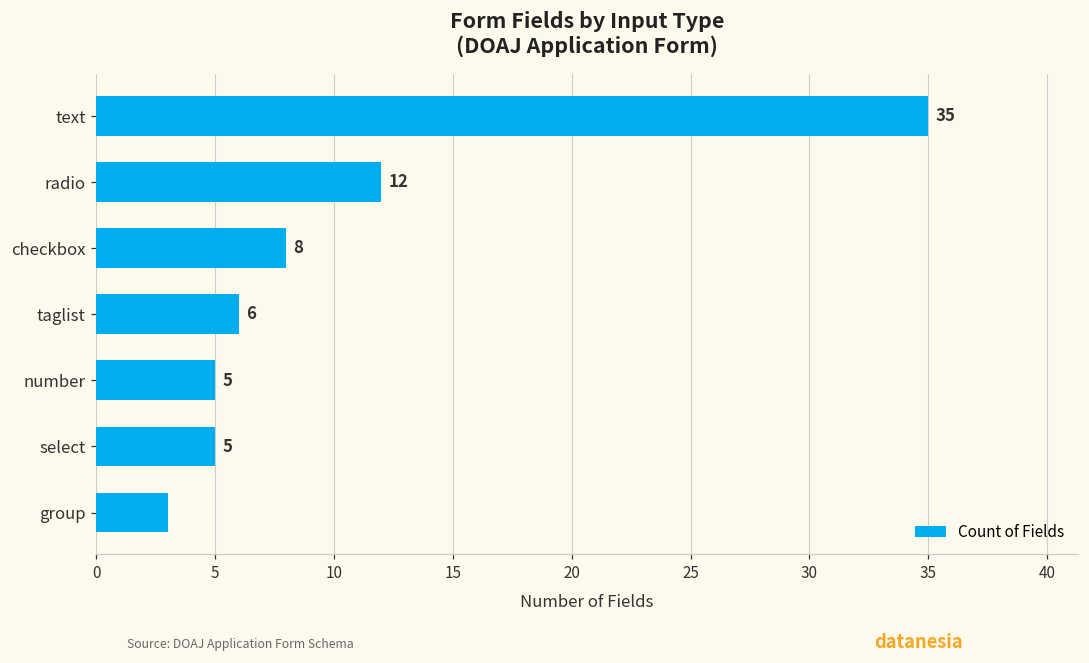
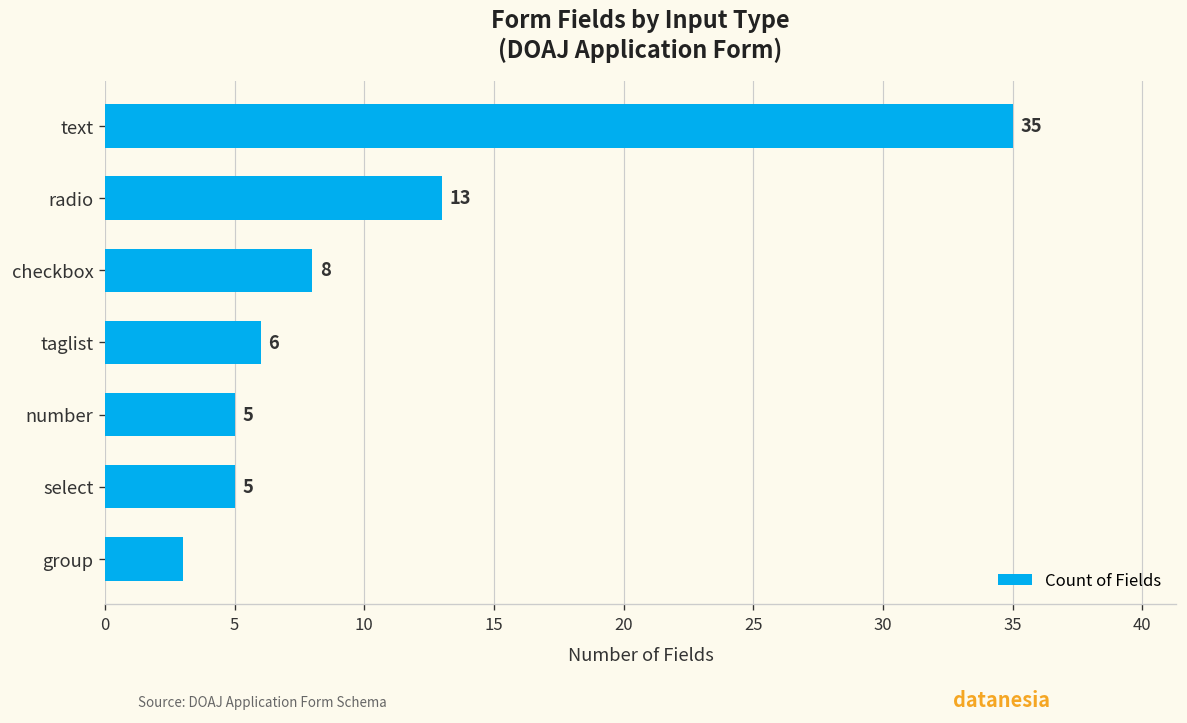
  {
    "text": 35,
-   "radio": 12,
+   "radio": 13,
    "checkbox": 8,
    "taglist": 6,
    "number": 5,
    "select": 5
  }
